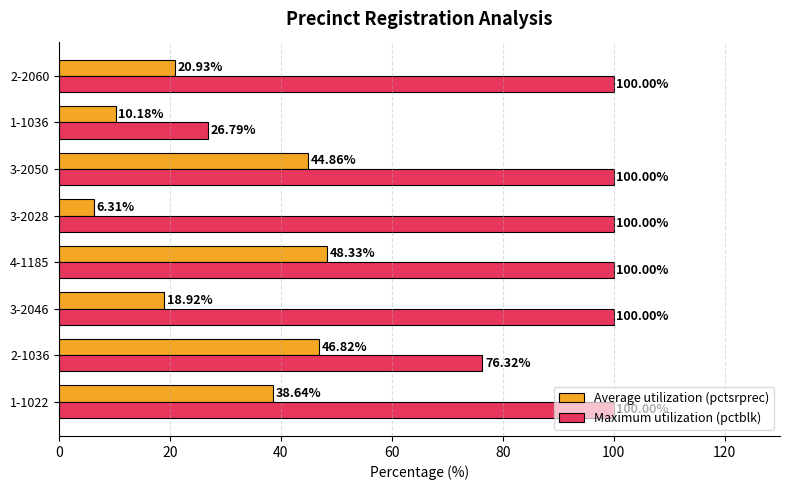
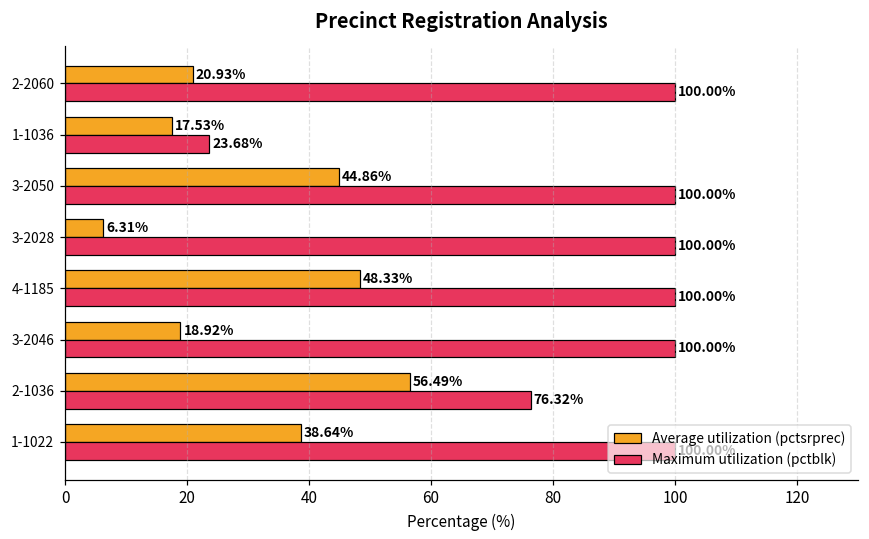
  {
    "Average utilization (pctsrprec)": {
      "2-2060": "20.93%",
-     "1-1036": "10.18%",
+     "1-1036": "17.53%",
      "3-2050": "44.86%",
      "3-2028": "6.31%",
      "4-1185": "48.33%",
      "3-2046": "18.92%",
-     "2-1036": "46.82%",
+     "2-1036": "56.49%",
      "1-1022": "38.64%"
    },
    "Maximum utilization (pctblk)": {
      "2-2060": "100.00%",
-     "1-1036": "26.79%",
+     "1-1036": "23.68%",
      "3-2050": "100.00%",
      "3-2028": "100.00%",
      "4-1185": "100.00%",
      "3-2046": "100.00%",
      "2-1036": "76.32%"
    }
  }
